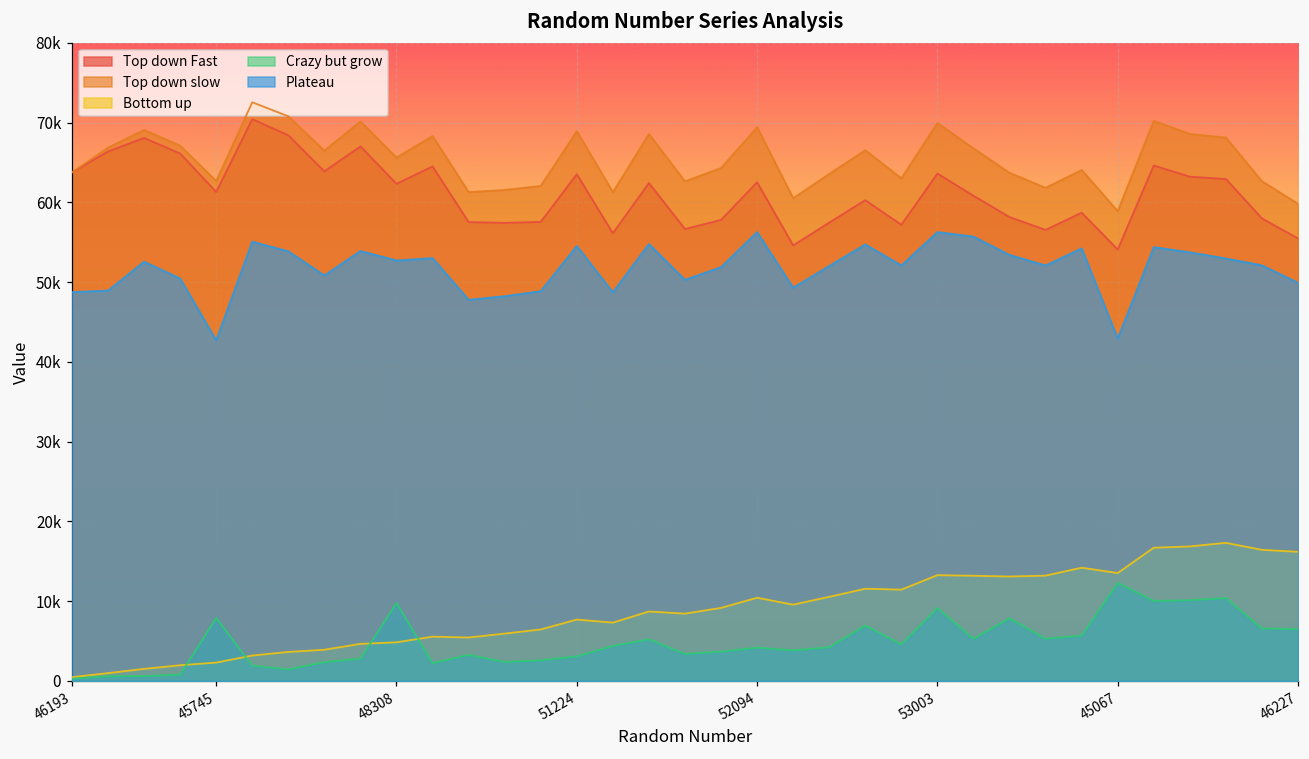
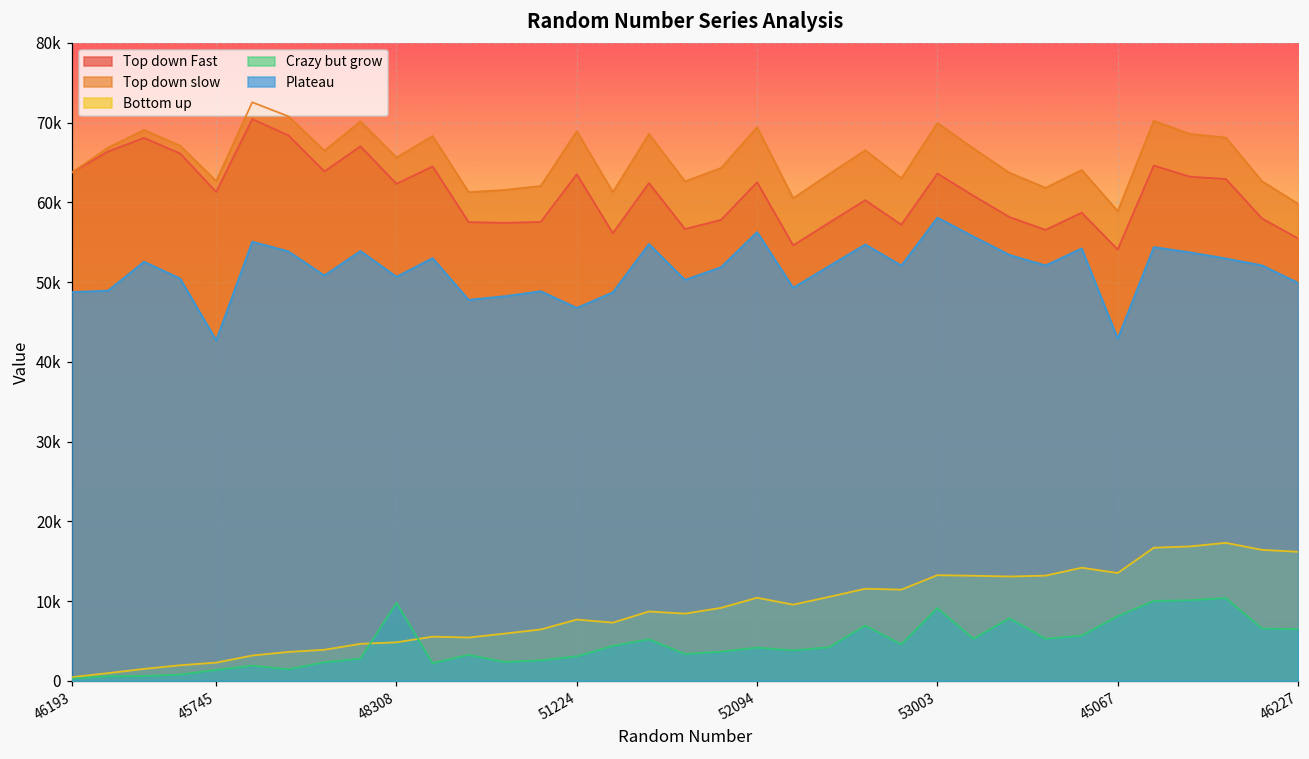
  {
    "Crazy but grow": {
-     "45745": 8000,
+     "45745": 1000,
      "48308": 10000,
      "51224": 3000,
      "52094": 4000,
      "53003": 9000,
-     "45067": 12000,
+     "45067": 8000,
      "46227": 6000
    },
    "Plateau": {
      "46193": 49000,
      "45745": 43000,
-     "48308": 53000,
-     "51224": 55000,
+     "48308": 51000,
+     "51224": 47000,
      "52094": 56000,
-     "53003": 56000,
+     "53003": 58000,
      "45067": 43000,
      "46227": 50000
    }
  }
